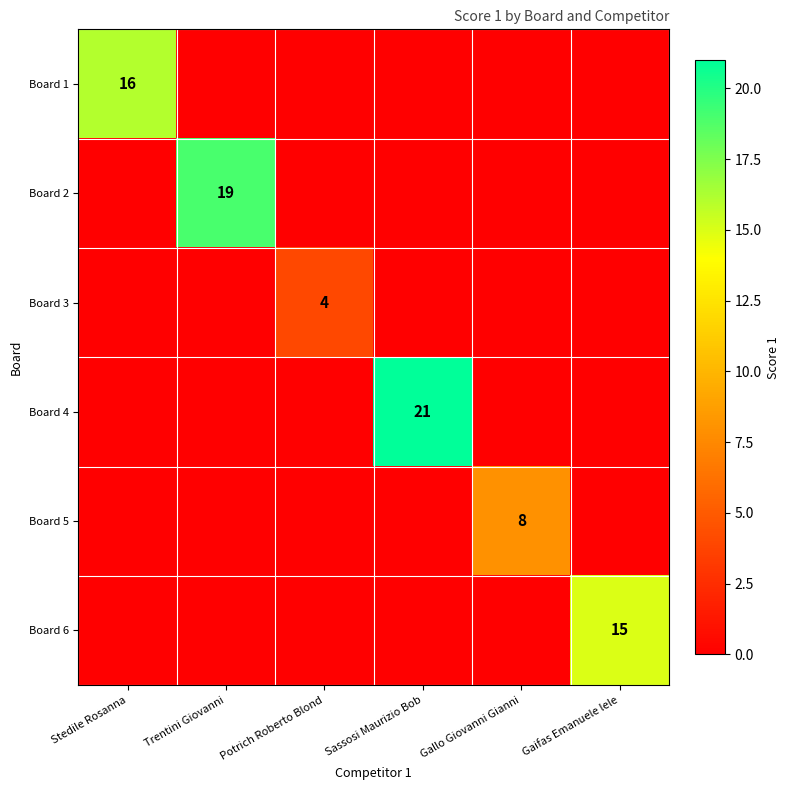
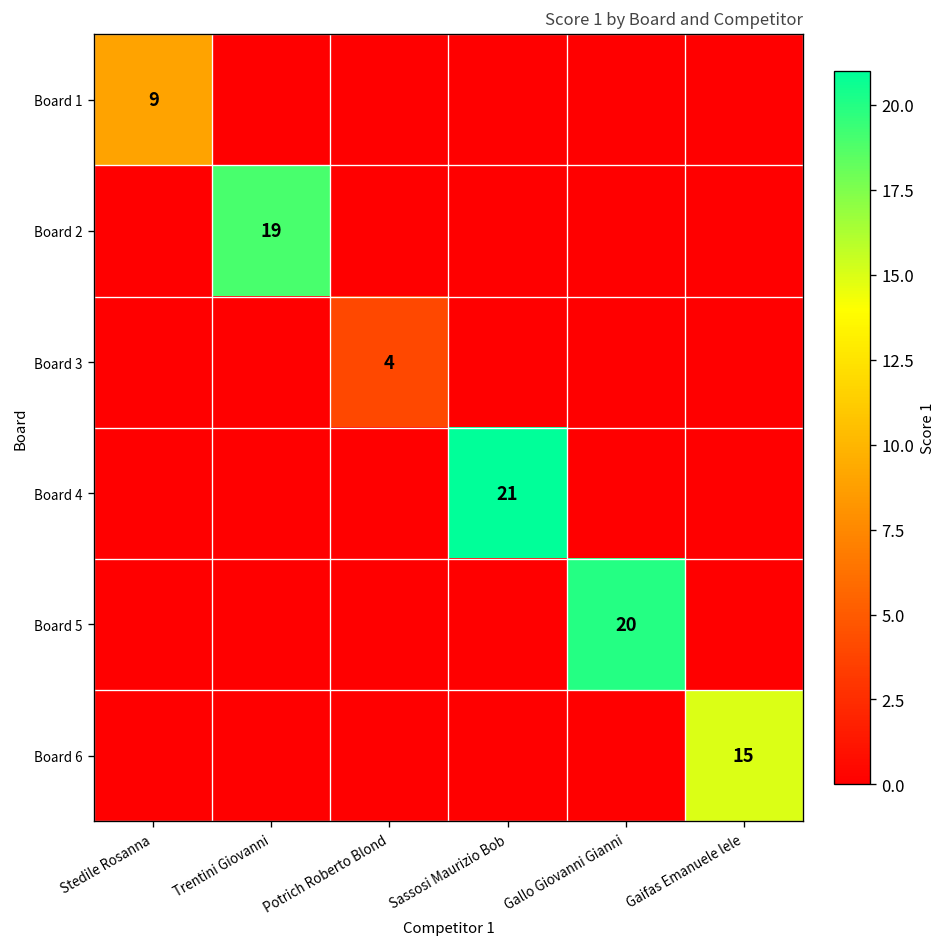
  {
    "Board 1": {
-     "Stedile Rosanna": 16
+     "Stedile Rosanna": 9
    },
    "Board 2": {
      "Trentini Giovanni": 19
    },
    "Board 3": {
      "Potrich Roberto Blond": 4
    },
    "Board 4": {
      "Sassosi Maurizio Bob": 21
    },
    "Board 5": {
-     "Gallo Giovanni Gianni": 8
+     "Gallo Giovanni Gianni": 20
    },
    "Board 6": {
      "Gaifas Emanuele lele": 15
    }
  }
